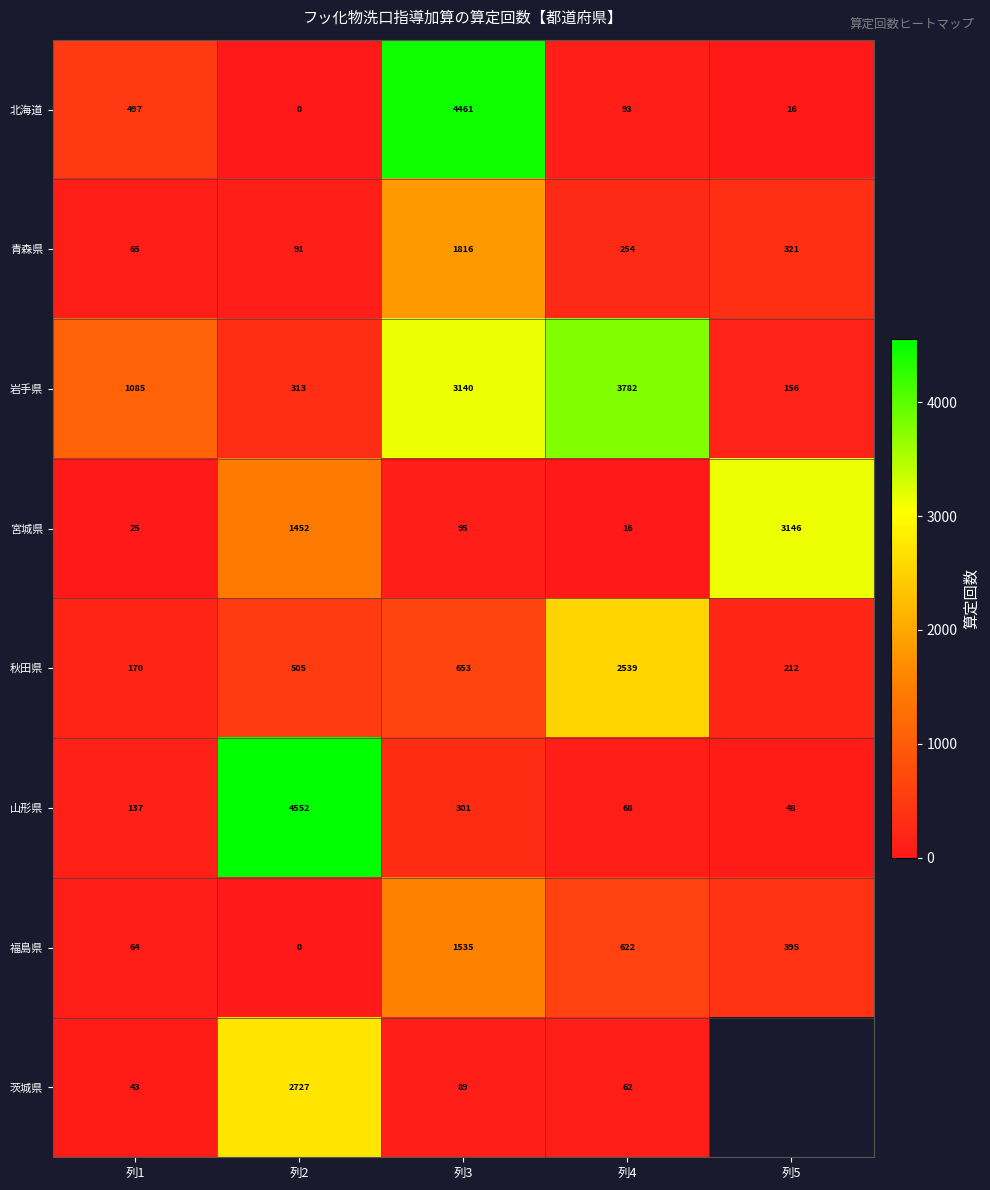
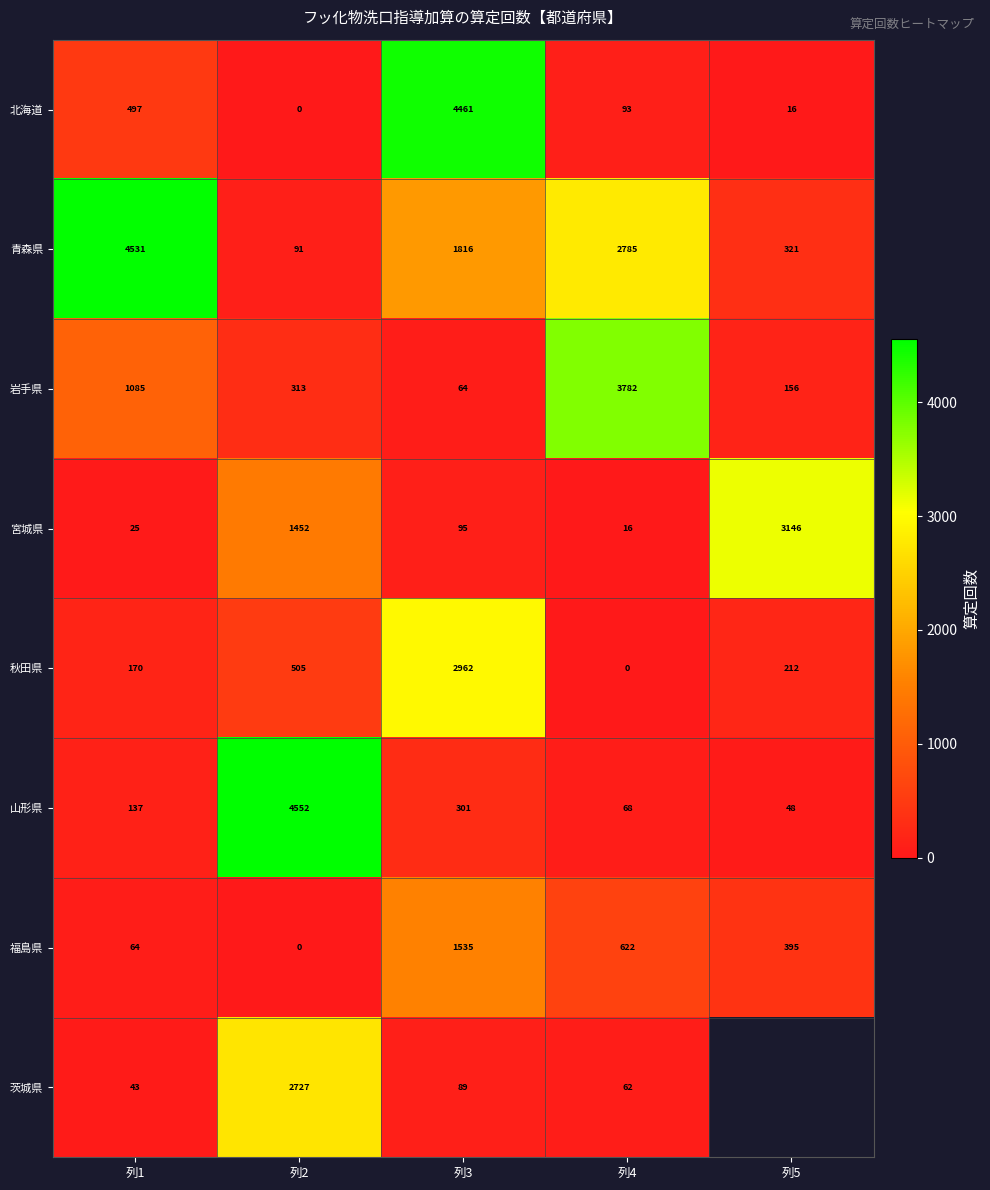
  {
    "北海道": {
      "列1": 497,
      "列2": 0,
      "列3": 4461,
      "列4": 93,
      "列5": 16
    },
    "青森県": {
-     "列1": 65,
+     "列1": 4531,
      "列2": 91,
      "列3": 1816,
-     "列4": 254,
+     "列4": 2785,
      "列5": 321
    },
    "岩手県": {
      "列1": 1085,
      "列2": 313,
-     "列3": 3140,
+     "列3": 64,
      "列4": 3782,
      "列5": 156
    },
    "宮城県": {
      "列1": 25,
      "列2": 1452,
      "列3": 95,
      "列4": 16,
      "列5": 3146
    },
    "秋田県": {
      "列1": 170,
      "列2": 505,
-     "列3": 653,
-     "列4": 2539,
+     "列3": 2962,
+     "列4": 0,
      "列5": 212
    },
    "山形県": {
      "列1": 137,
      "列2": 4552,
      "列3": 301,
      "列4": 68,
      "列5": 48
    },
    "福島県": {
      "列1": 64,
      "列2": 0,
      "列3": 1535,
      "列4": 622,
      "列5": 395
    },
    "茨城県": {
      "列1": 43,
      "列2": 2727,
      "列3": 89,
      "列4": 62
    }
  }
